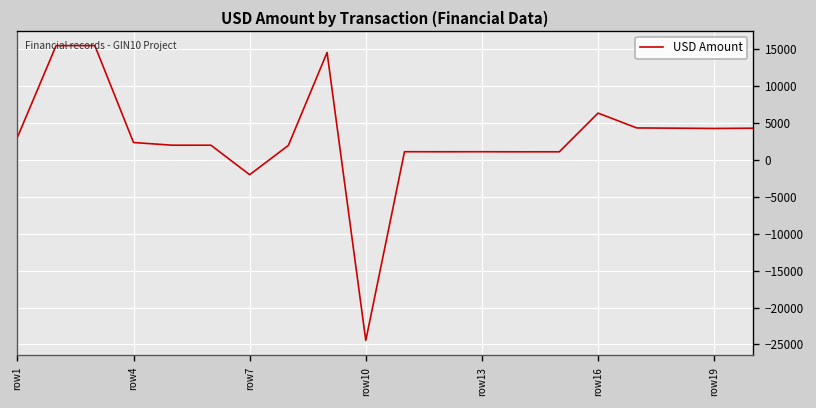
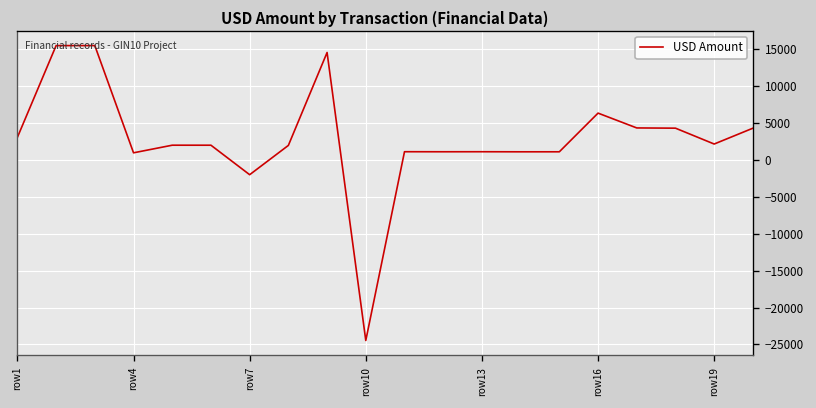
  {
    "row1": 3000,
-   "row4": 2000,
+   "row4": 1000,
    "row7": -2000,
    "row10": -24000,
    "row13": 1000,
    "row16": 6000,
-   "row19": 4000
+   "row19": 2000
  }
